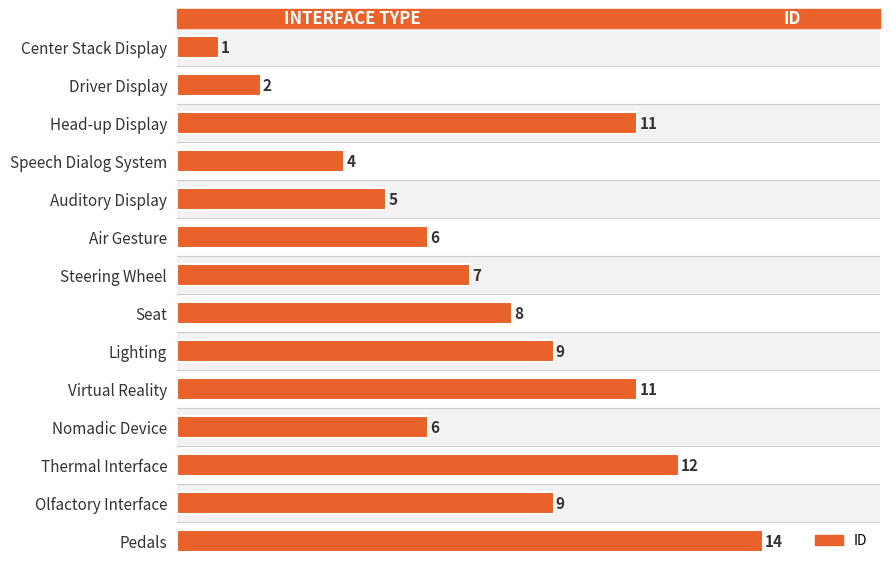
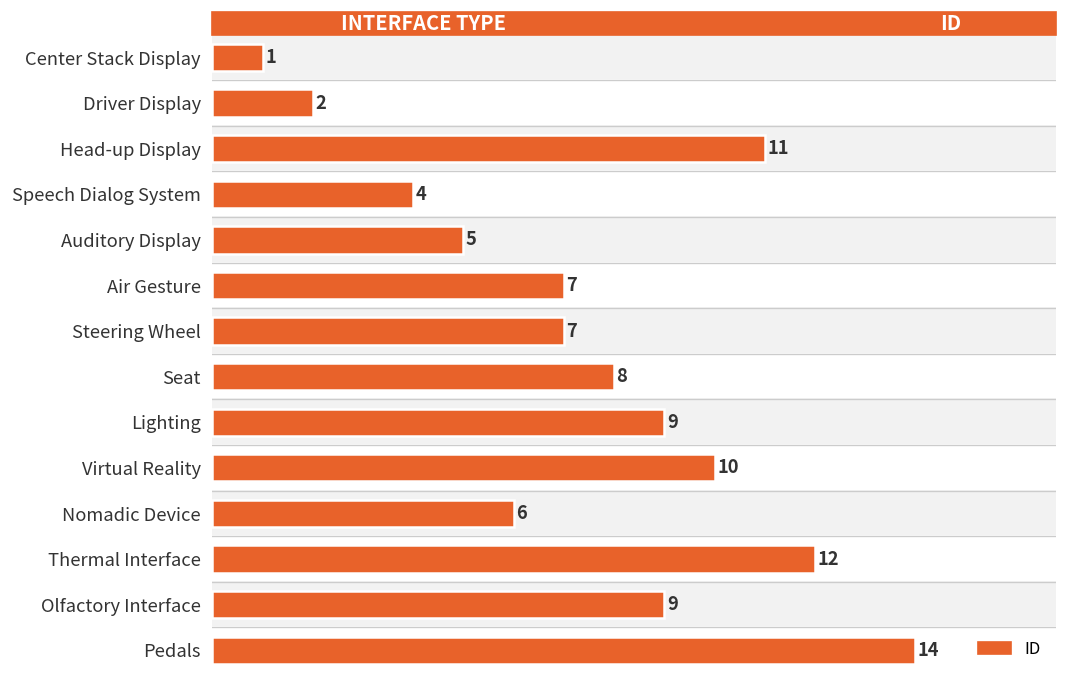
  {
    "Center Stack Display": 1,
    "Driver Display": 2,
    "Head-up Display": 11,
    "Speech Dialog System": 4,
    "Auditory Display": 5,
-   "Air Gesture": 6,
+   "Air Gesture": 7,
    "Steering Wheel": 7,
    "Seat": 8,
    "Lighting": 9,
-   "Virtual Reality": 11,
+   "Virtual Reality": 10,
    "Nomadic Device": 6,
    "Thermal Interface": 12,
    "Olfactory Interface": 9,
    "Pedals": 14
  }
